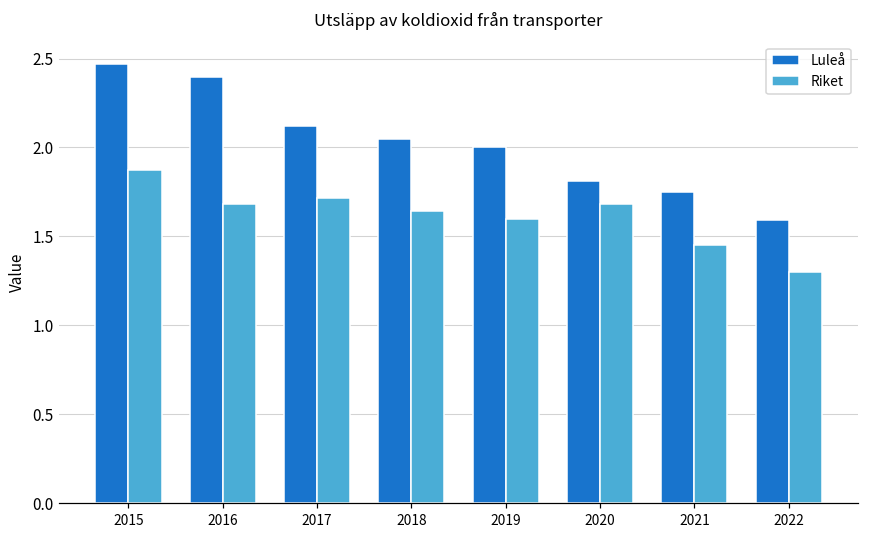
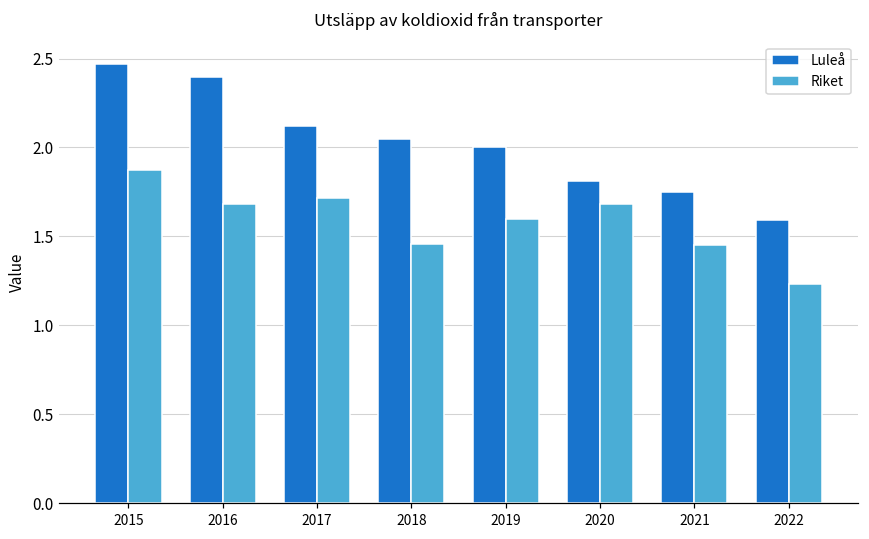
  {
    "Luleå": {
      "2015": 2.47,
      "2016": 2.40,
      "2017": 2.12,
      "2018": 2.05,
      "2019": 2.00,
      "2020": 1.81,
      "2021": 1.75,
      "2022": 1.59
    },
    "Riket": {
      "2015": 1.88,
      "2016": 1.68,
      "2017": 1.72,
-     "2018": 1.65,
+     "2018": 1.46,
      "2019": 1.60,
      "2020": 1.68,
      "2021": 1.45,
-     "2022": 1.30
+     "2022": 1.23
    }
  }
